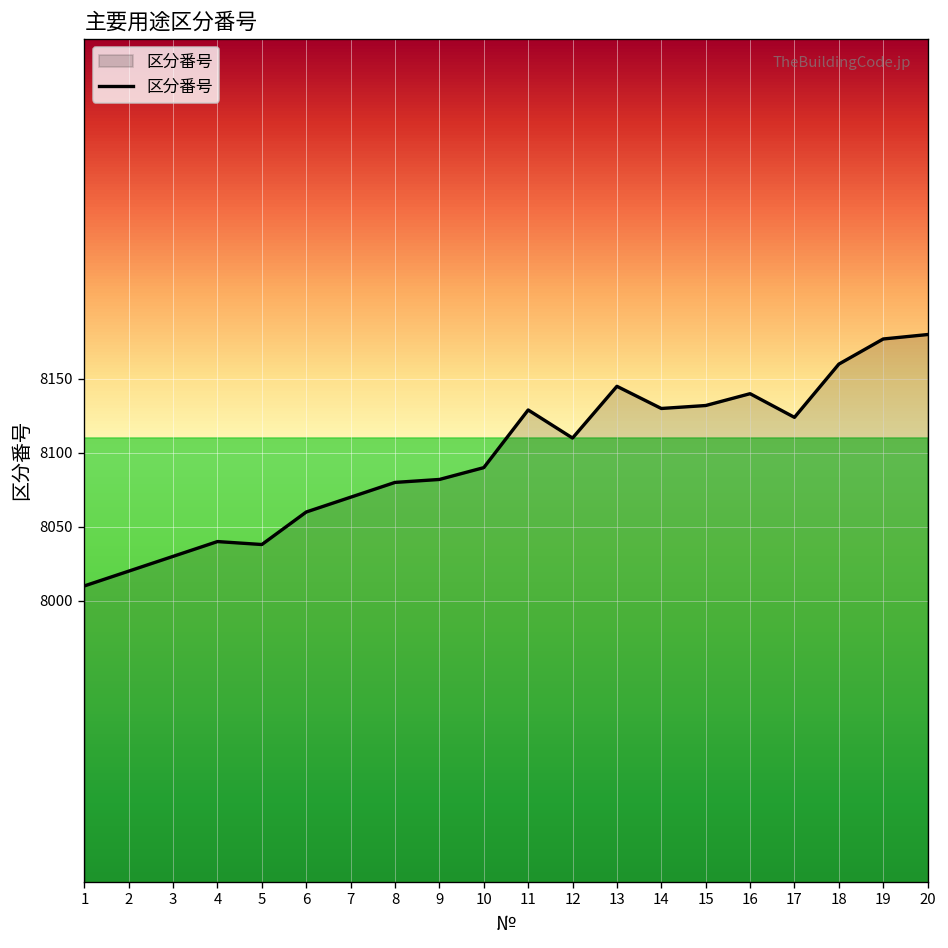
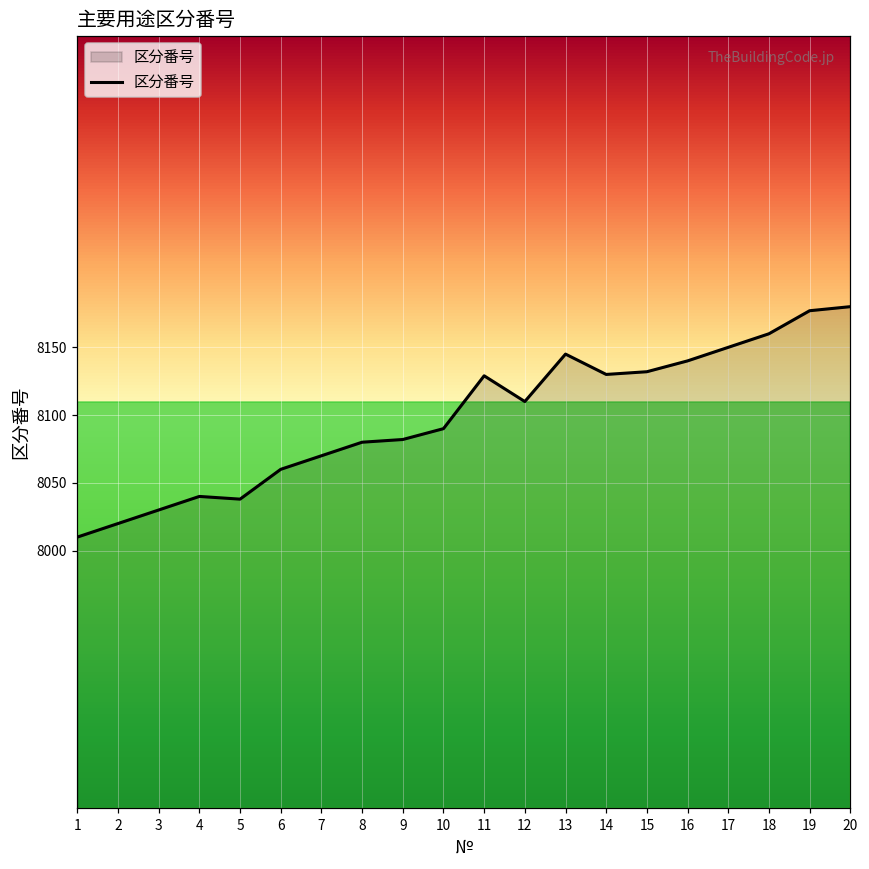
  {
    "11": 8129,
    "13": 8145,
    "14": 8130,
    "15": 8132,
    "16": 8140,
-   "17": 8124,
+   "17": 8150,
    "18": 8160,
    "19": 8177,
    "20": 8180
  }
